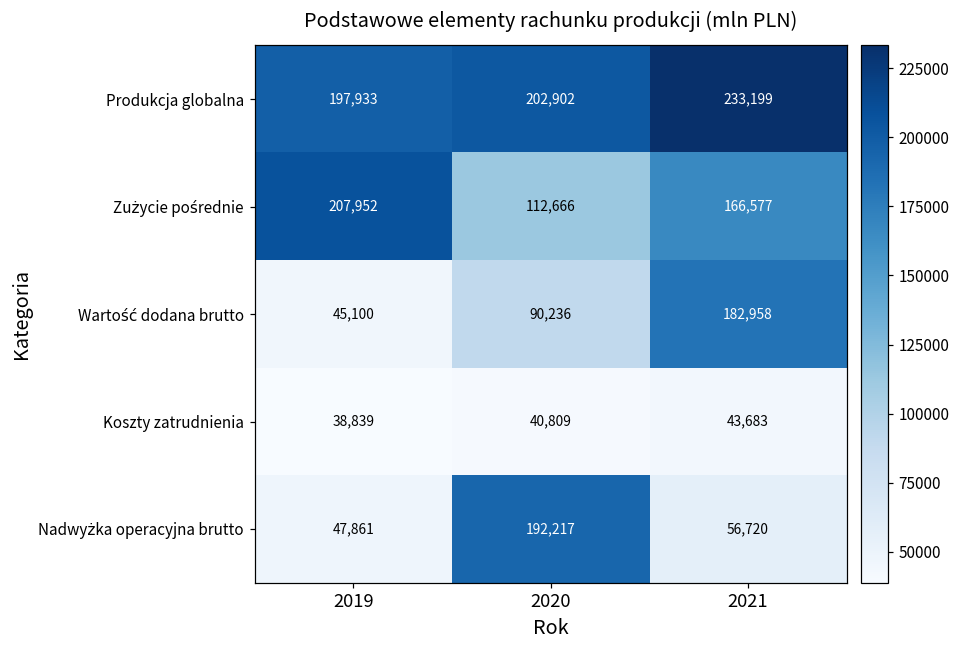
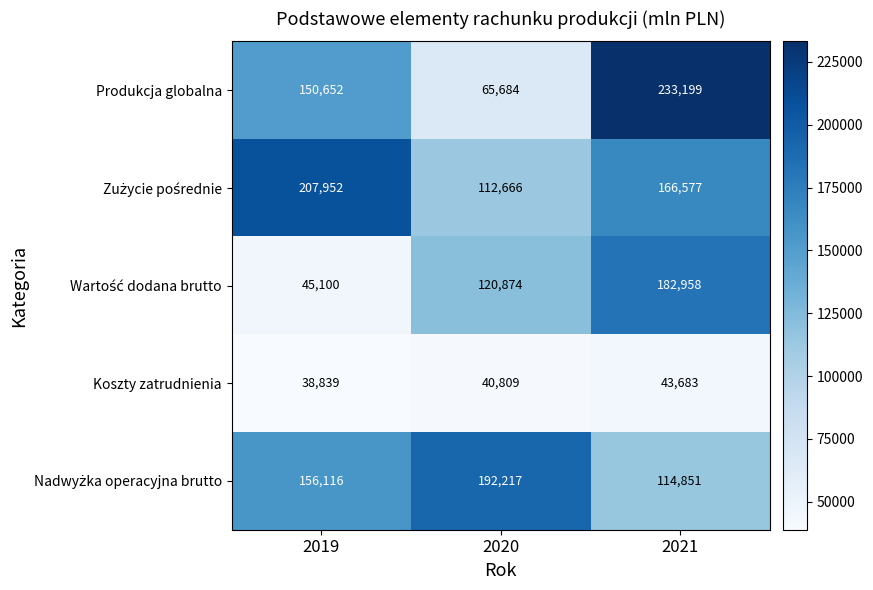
  {
    "Produkcja globalna": {
-     "2019": "197,933",
-     "2020": "202,902",
+     "2019": "150,652",
+     "2020": "65,684",
      "2021": "233,199"
    },
    "Zużycie pośrednie": {
      "2019": "207,952",
      "2020": "112,666",
      "2021": "166,577"
    },
    "Wartość dodana brutto": {
      "2019": "45,100",
-     "2020": "90,236",
+     "2020": "120,874",
      "2021": "182,958"
    },
    "Koszty zatrudnienia": {
      "2019": "38,839",
      "2020": "40,809",
      "2021": "43,683"
    },
    "Nadwyżka operacyjna brutto": {
-     "2019": "47,861",
+     "2019": "156,116",
      "2020": "192,217",
-     "2021": "56,720"
+     "2021": "114,851"
    }
  }
